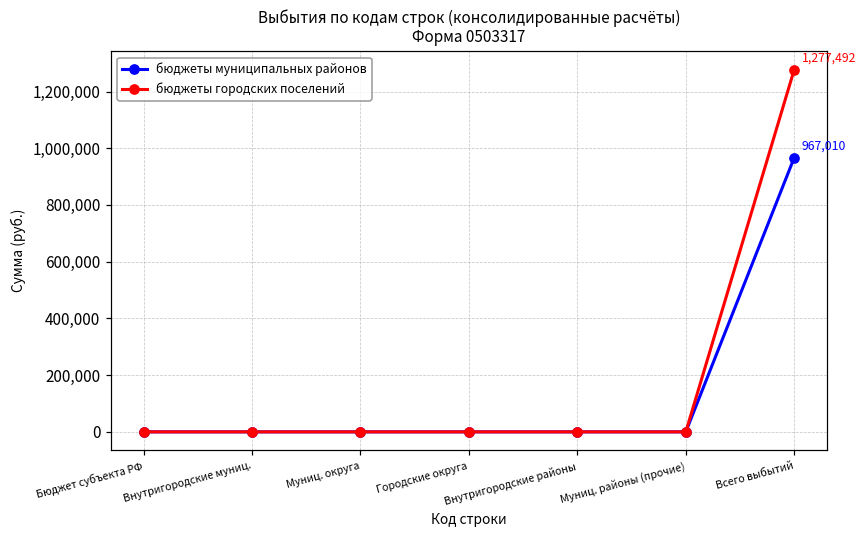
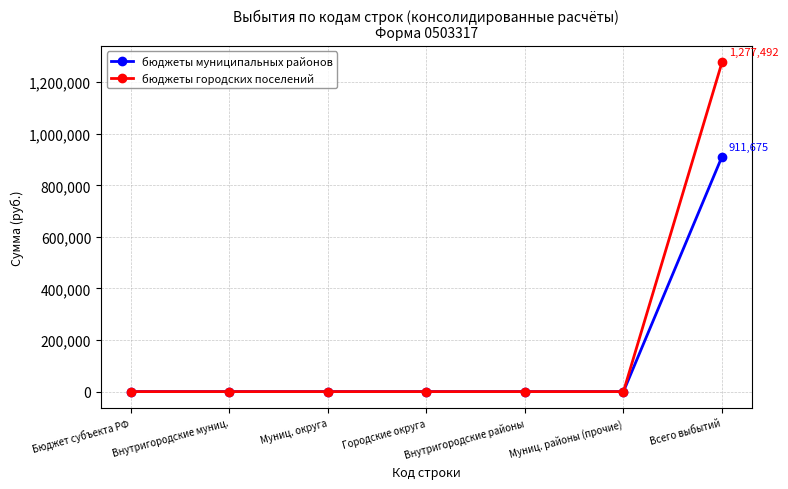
  {
    "бюджеты муниципальных районов": {
-     "Всего выбытий": "967,010"
+     "Всего выбытий": "911,675"
    },
    "бюджеты городских поселений": {
      "Всего выбытий": "1,277,492"
    }
  }
